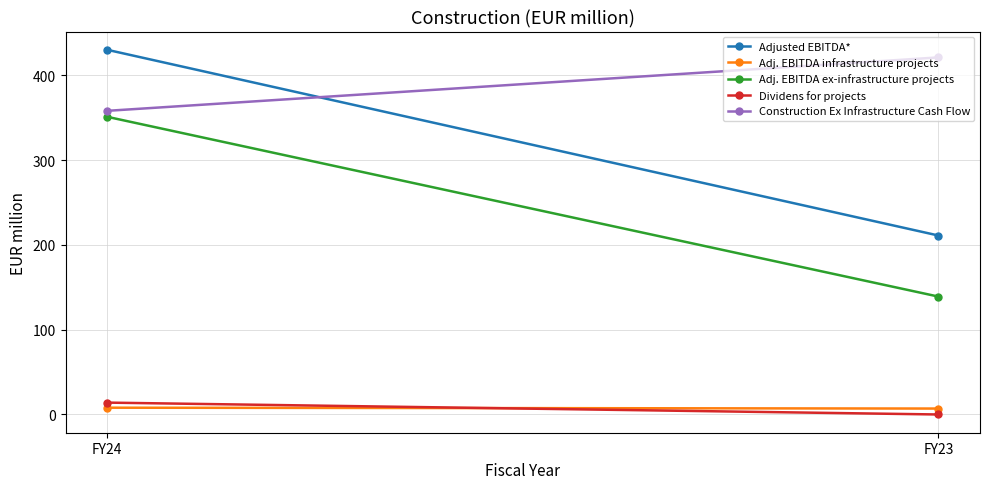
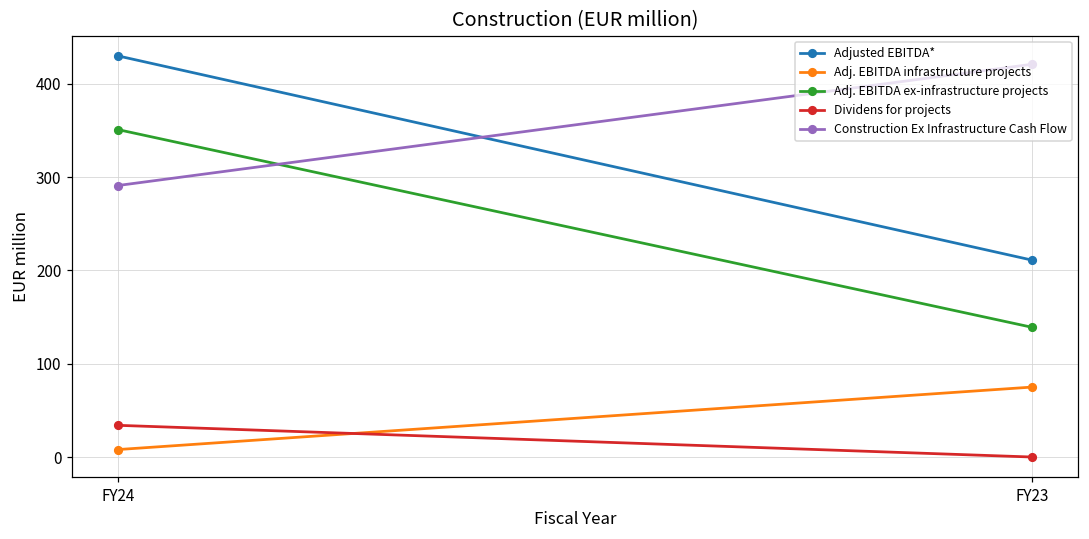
  {
    "Adjusted EBITDA*": {
      "FY24": 430,
      "FY23": 210
    },
    "Adj. EBITDA infrastructure projects": {
      "FY24": 10,
-     "FY23": 10
+     "FY23": 80
    },
    "Adj. EBITDA ex-infrastructure projects": {
      "FY24": 350,
      "FY23": 140
    },
    "Dividens for projects": {
-     "FY24": 10,
+     "FY24": 30,
      "FY23": 0
    },
    "Construction Ex Infrastructure Cash Flow": {
-     "FY24": 360
+     "FY24": 290
    }
  }
